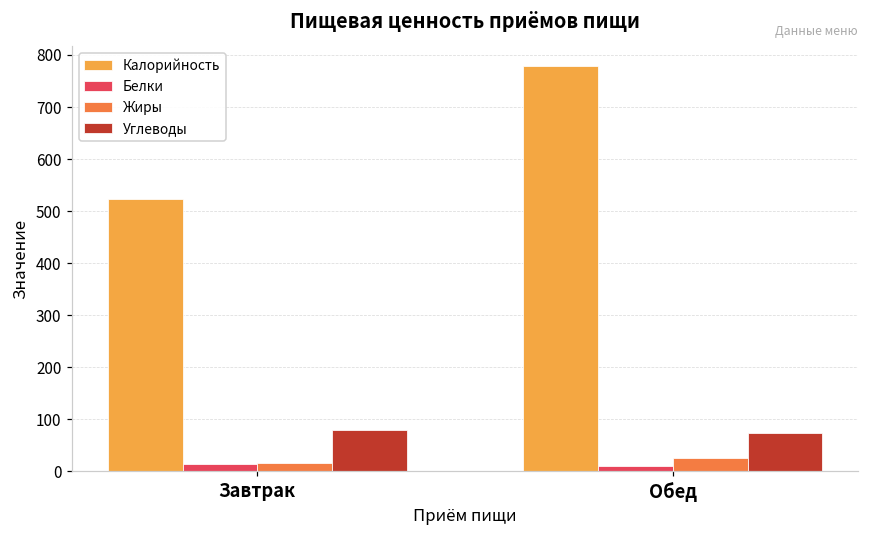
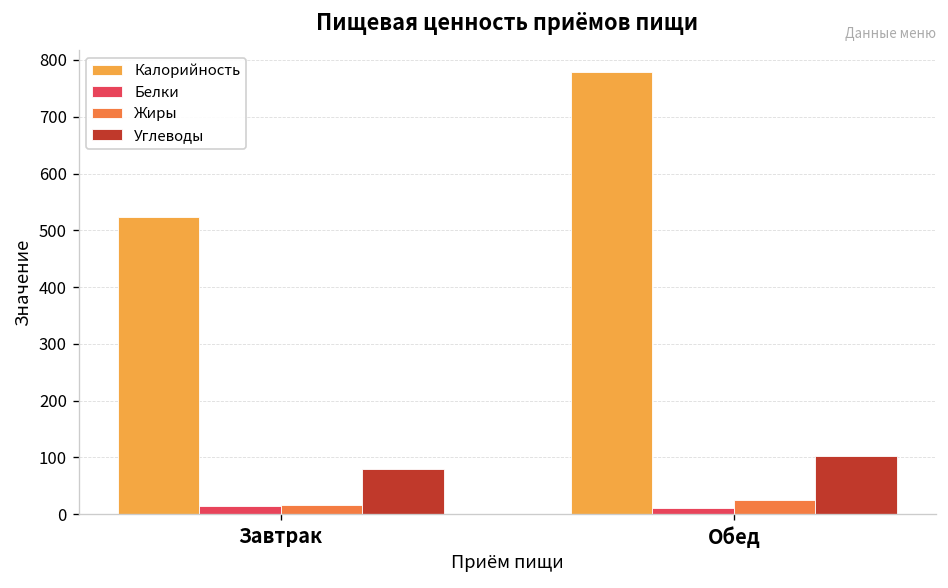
  {
    "Белки": {
      "Завтрак": 20,
      "Обед": 10
    },
    "Углеводы": {
      "Завтрак": 80,
-     "Обед": 70
+     "Обед": 100
    }
  }
